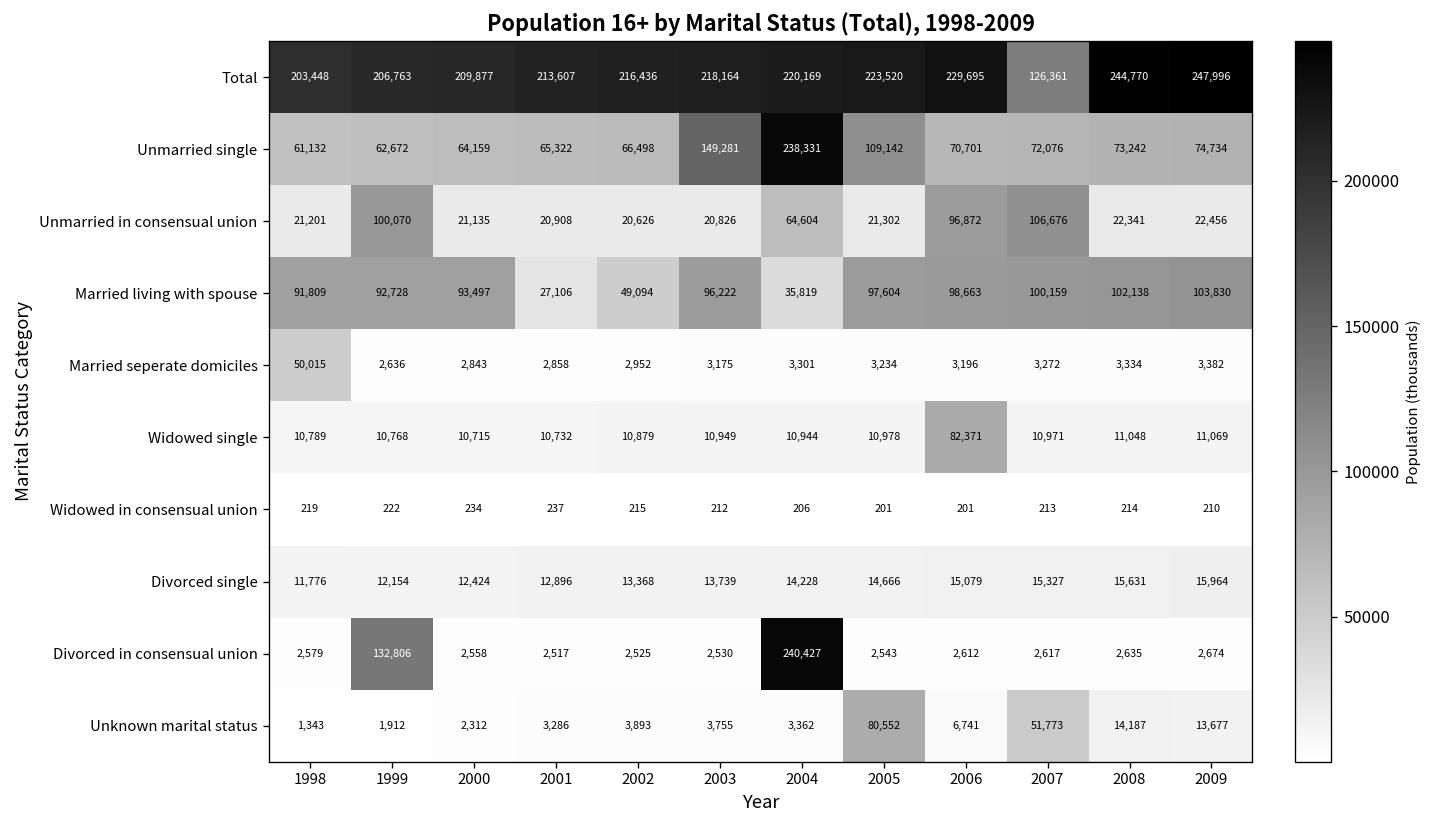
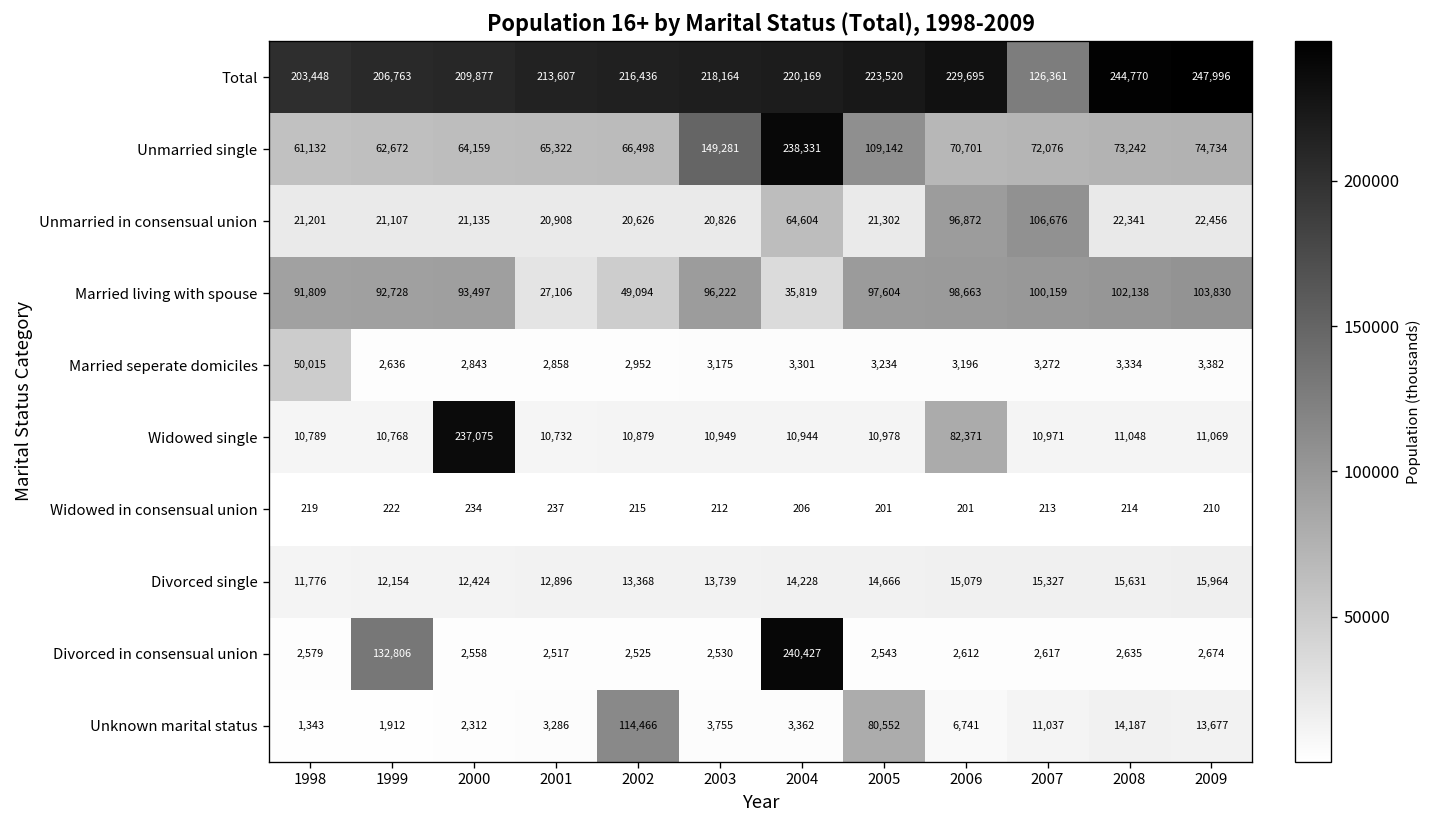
  {
    "Total": {
      "1998": "203,448",
      "1999": "206,763",
      "2000": "209,877",
      "2001": "213,607",
      "2002": "216,436",
      "2003": "218,164",
      "2004": "220,169",
      "2005": "223,520",
      "2006": "229,695",
      "2007": "126,361",
      "2008": "244,770",
      "2009": "247,996"
    },
    "Unmarried single": {
      "1998": "61,132",
      "1999": "62,672",
      "2000": "64,159",
      "2001": "65,322",
      "2002": "66,498",
      "2003": "149,281",
      "2004": "238,331",
      "2005": "109,142",
      "2006": "70,701",
      "2007": "72,076",
      "2008": "73,242",
      "2009": "74,734"
    },
    "Unmarried in consensual union": {
      "1998": "21,201",
-     "1999": "100,070",
+     "1999": "21,107",
      "2000": "21,135",
      "2001": "20,908",
      "2002": "20,626",
      "2003": "20,826",
      "2004": "64,604",
      "2005": "21,302",
      "2006": "96,872",
      "2007": "106,676",
      "2008": "22,341",
      "2009": "22,456"
    },
    "Married living with spouse": {
      "1998": "91,809",
      "1999": "92,728",
      "2000": "93,497",
      "2001": "27,106",
      "2002": "49,094",
      "2003": "96,222",
      "2004": "35,819",
      "2005": "97,604",
      "2006": "98,663",
      "2007": "100,159",
      "2008": "102,138",
      "2009": "103,830"
    },
    "Married seperate domiciles": {
      "1998": "50,015",
      "1999": "2,636",
      "2000": "2,843",
      "2001": "2,858",
      "2002": "2,952",
      "2003": "3,175",
      "2004": "3,301",
      "2005": "3,234",
      "2006": "3,196",
      "2007": "3,272",
      "2008": "3,334",
      "2009": "3,382"
    },
    "Widowed single": {
      "1998": "10,789",
      "1999": "10,768",
-     "2000": "10,715",
+     "2000": "237,075",
      "2001": "10,732",
      "2002": "10,879",
      "2003": "10,949",
      "2004": "10,944",
      "2005": "10,978",
      "2006": "82,371",
      "2007": "10,971",
      "2008": "11,048",
      "2009": "11,069"
    },
    "Widowed in consensual union": {
      "1998": "219",
      "1999": "222",
      "2000": "234",
      "2001": "237",
      "2002": "215",
      "2003": "212",
      "2004": "206",
      "2005": "201",
      "2006": "201",
      "2007": "213",
      "2008": "214",
      "2009": "210"
    },
    "Divorced single": {
      "1998": "11,776",
      "1999": "12,154",
      "2000": "12,424",
      "2001": "12,896",
      "2002": "13,368",
      "2003": "13,739",
      "2004": "14,228",
      "2005": "14,666",
      "2006": "15,079",
      "2007": "15,327",
      "2008": "15,631",
      "2009": "15,964"
    },
    "Divorced in consensual union": {
      "1998": "2,579",
      "1999": "132,806",
      "2000": "2,558",
      "2001": "2,517",
      "2002": "2,525",
      "2003": "2,530",
      "2004": "240,427",
      "2005": "2,543",
      "2006": "2,612",
      "2007": "2,617",
      "2008": "2,635",
      "2009": "2,674"
    },
    "Unknown marital status": {
      "1998": "1,343",
      "1999": "1,912",
      "2000": "2,312",
      "2001": "3,286",
-     "2002": "3,893",
+     "2002": "114,466",
      "2003": "3,755",
      "2004": "3,362",
      "2005": "80,552",
      "2006": "6,741",
-     "2007": "51,773",
+     "2007": "11,037",
      "2008": "14,187",
      "2009": "13,677"
    }
  }
